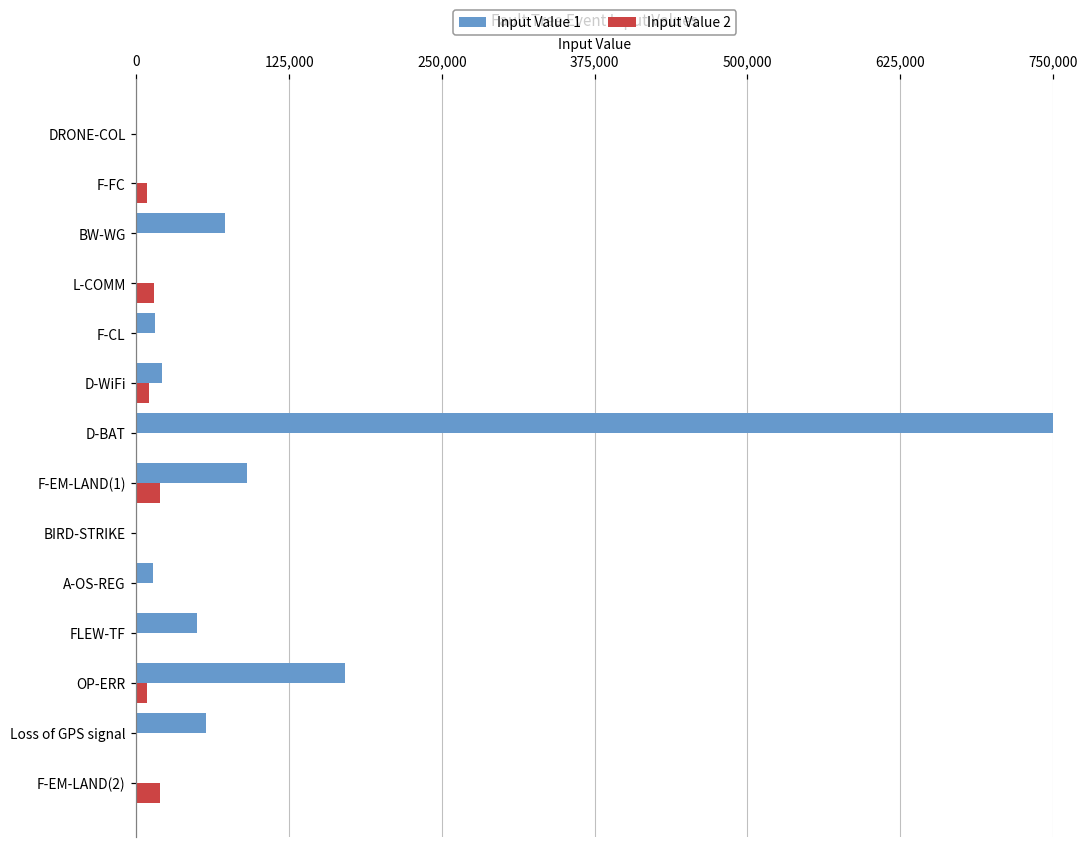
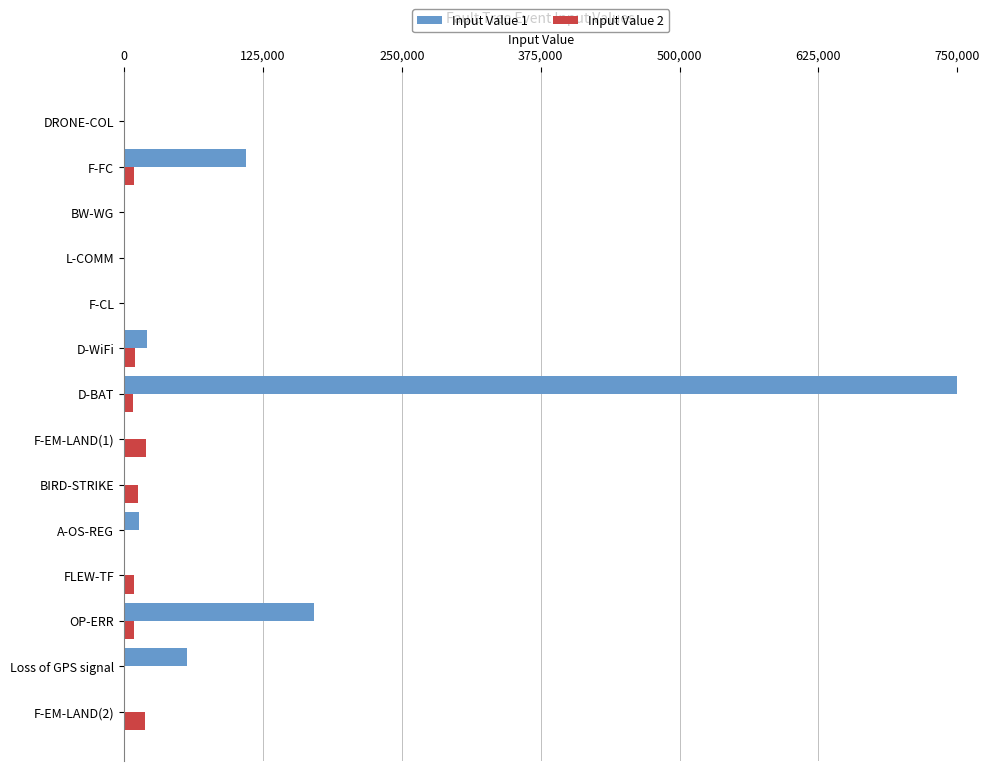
  {
    "Input Value 1": {
      "DRONE-COL": "0",
-     "F-FC": "0",
-     "BW-WG": "72,000",
+     "F-FC": "110,000",
+     "BW-WG": "0",
      "L-COMM": "0",
-     "F-CL": "15,000",
+     "F-CL": "0",
      "D-WiFi": "21,000",
      "D-BAT": "750,000",
-     "F-EM-LAND(1)": "91,000",
+     "F-EM-LAND(1)": "0",
      "A-OS-REG": "14,000",
-     "FLEW-TF": "50,000",
+     "FLEW-TF": "0",
      "OP-ERR": "171,000",
      "Loss of GPS signal": "57,000"
    },
    "Input Value 2": {
      "DRONE-COL": "0",
      "F-FC": "9,000",
      "BW-WG": "0",
-     "L-COMM": "14,000",
+     "L-COMM": "0",
      "F-CL": "0",
      "D-WiFi": "10,000",
-     "D-BAT": "0",
+     "D-BAT": "8,000",
      "F-EM-LAND(1)": "20,000",
-     "BIRD-STRIKE": "0",
+     "BIRD-STRIKE": "12,000",
      "A-OS-REG": "0",
-     "FLEW-TF": "0",
+     "FLEW-TF": "9,000",
      "OP-ERR": "9,000",
      "Loss of GPS signal": "0",
      "F-EM-LAND(2)": "19,000"
    }
  }
